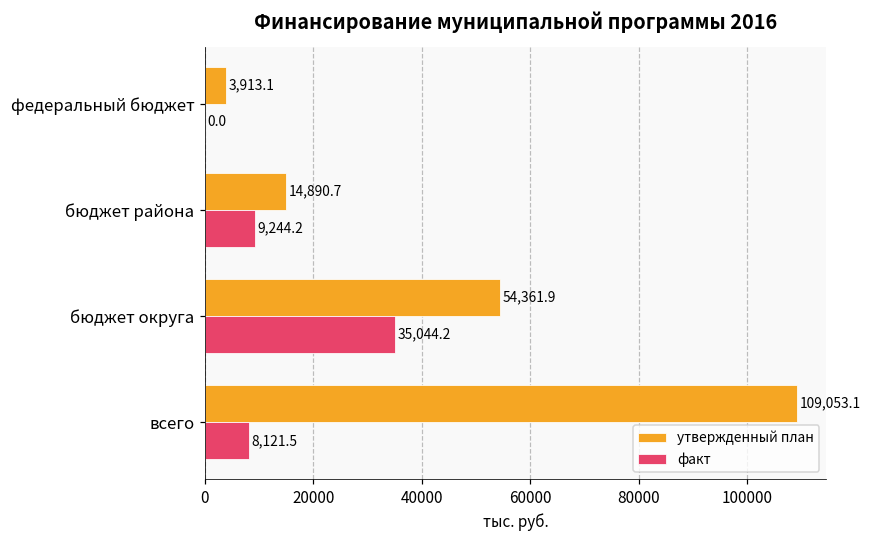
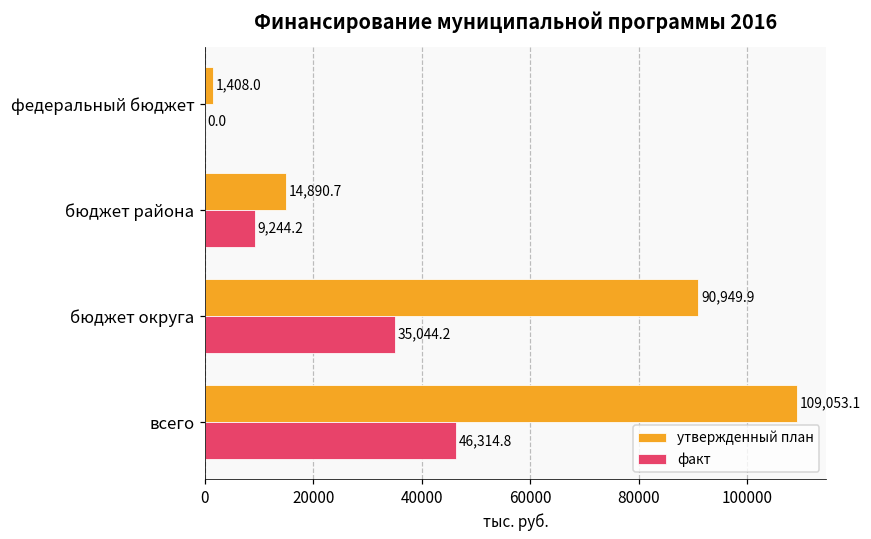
  {
    "утвержденный план": {
-     "федеральный бюджет": "3,913.1",
+     "федеральный бюджет": "1,408.0",
      "бюджет района": "14,890.7",
-     "бюджет округа": "54,361.9",
+     "бюджет округа": "90,949.9",
      "всего": "109,053.1"
    },
    "факт": {
      "федеральный бюджет": "0.0",
      "бюджет района": "9,244.2",
      "бюджет округа": "35,044.2",
-     "всего": "8,121.5"
+     "всего": "46,314.8"
    }
  }
